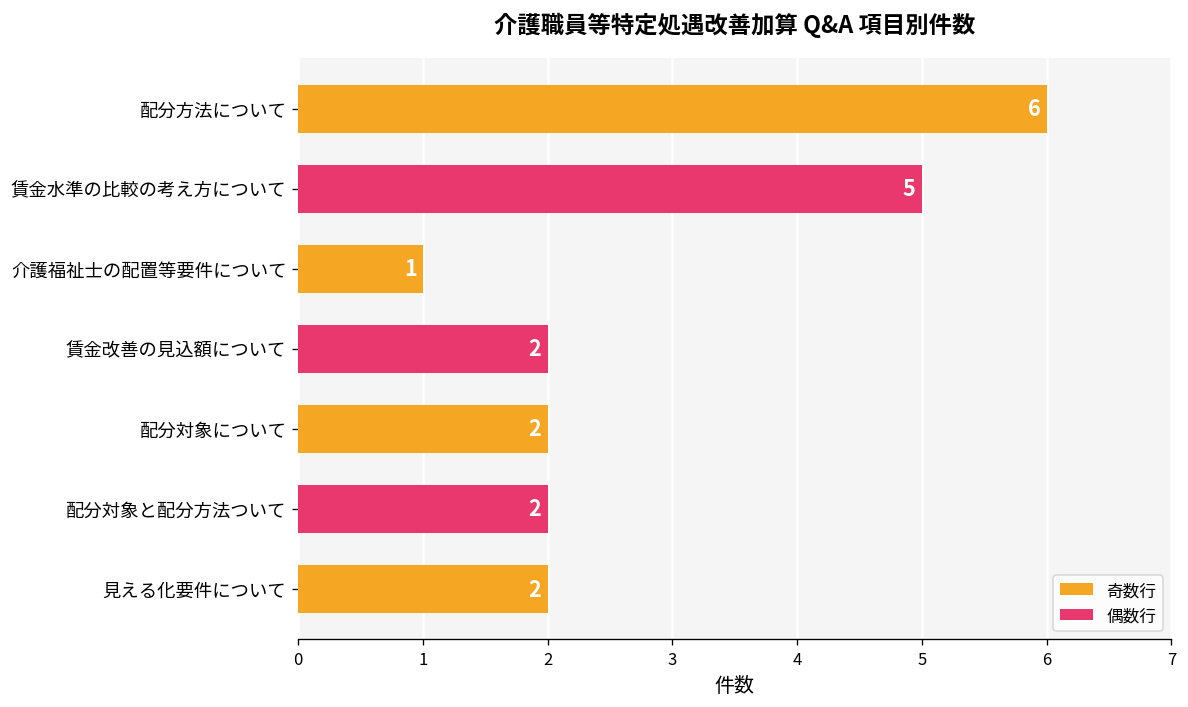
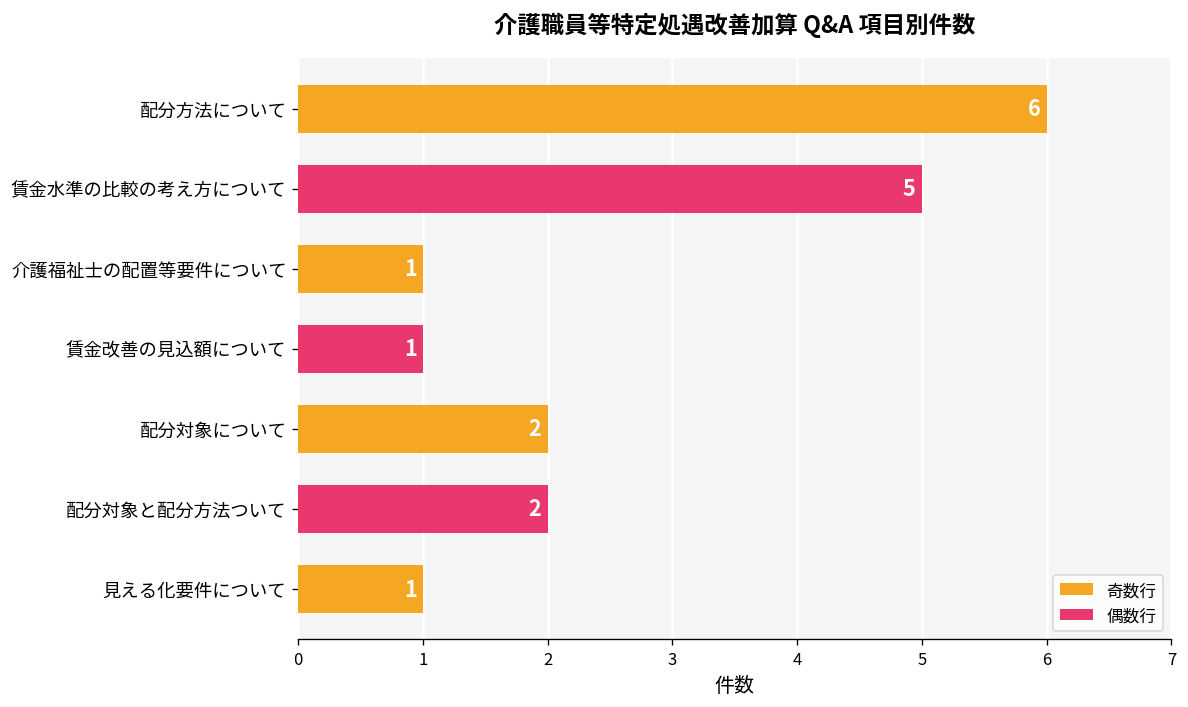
  {
    "配分方法について": 6,
    "賃金水準の比較の考え方について": 5,
    "介護福祉士の配置等要件について": 1,
-   "賃金改善の見込額について": 2,
+   "賃金改善の見込額について": 1,
    "配分対象について": 2,
    "配分対象と配分方法ついて": 2,
-   "見える化要件について": 2
+   "見える化要件について": 1
  }
